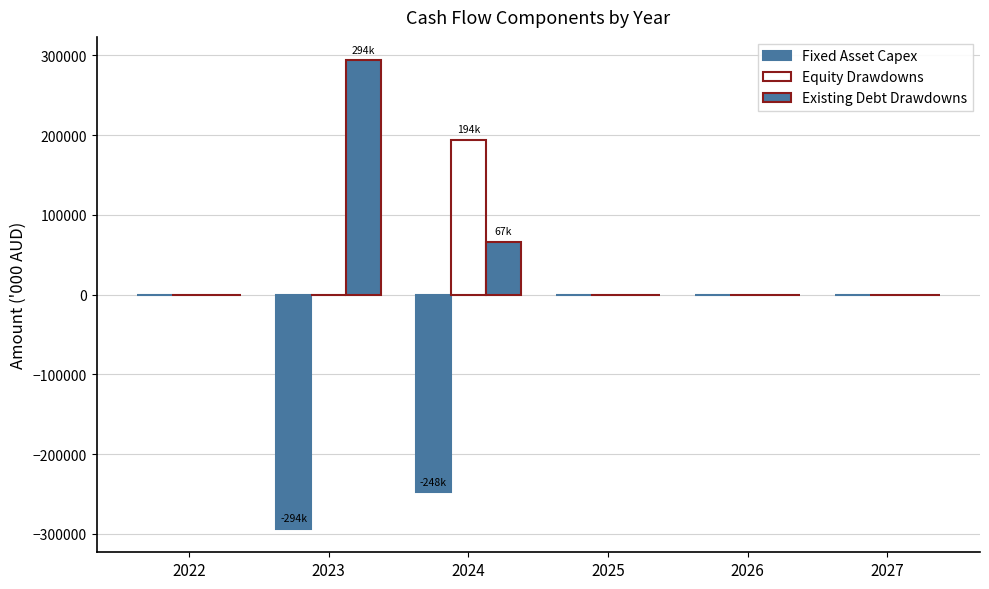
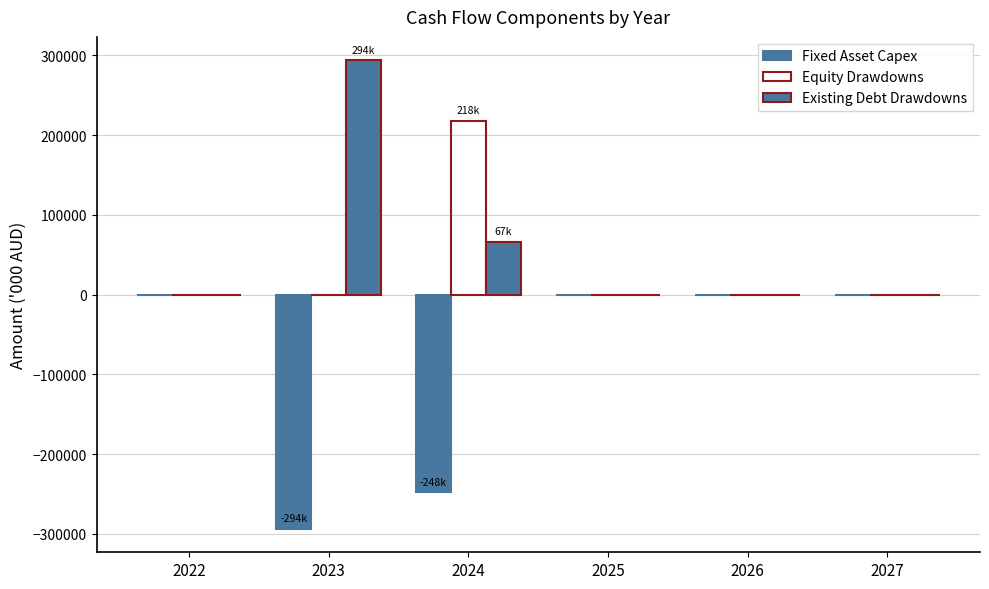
  {
    "Equity Drawdowns": {
-     "2024": "194k"
+     "2024": "218k"
    }
  }
